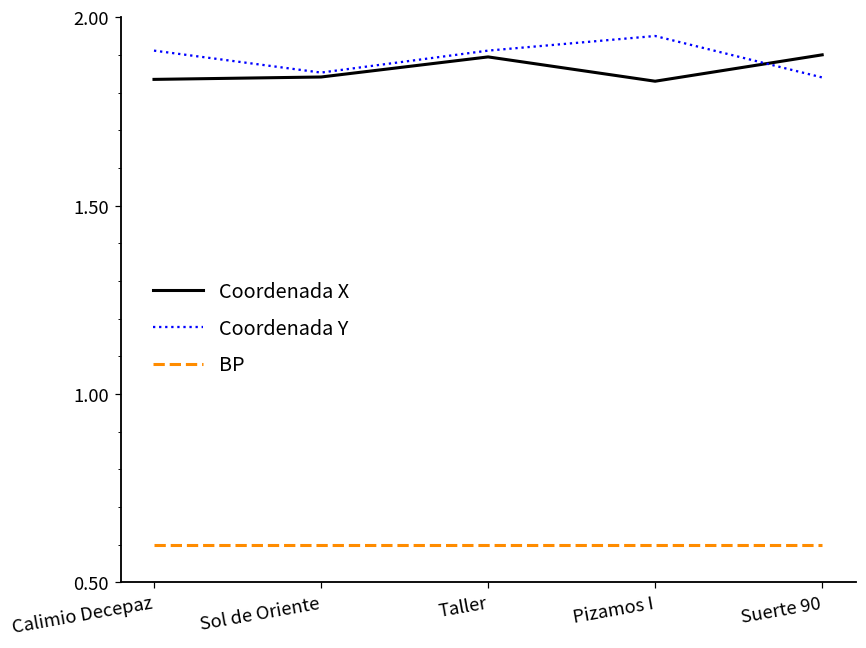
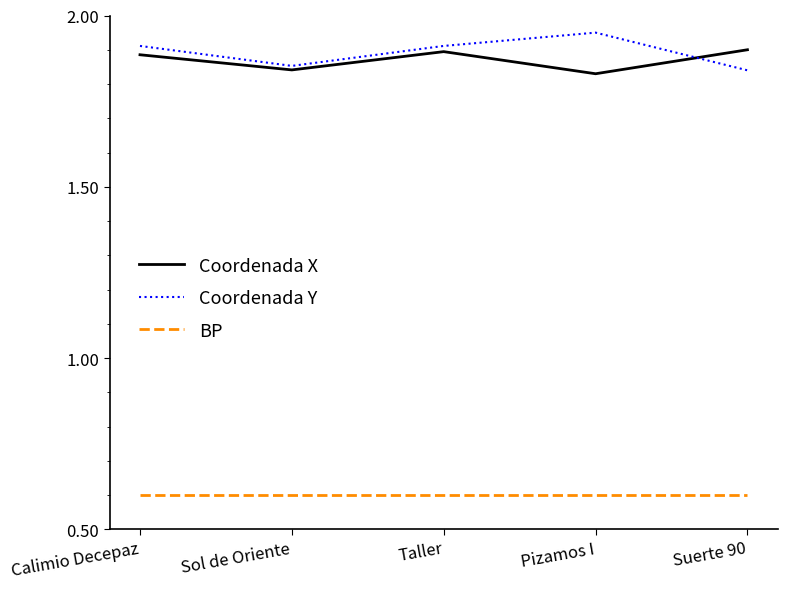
  {
    "Coordenada X": {
-     "Calimio Decepaz": 1.83,
+     "Calimio Decepaz": 1.89,
      "Sol de Oriente": 1.84,
      "Taller": 1.89,
      "Pizamos I": 1.83,
      "Suerte 90": 1.90
    },
    "Coordenada Y": {
      "Calimio Decepaz": 1.91,
      "Sol de Oriente": 1.85,
      "Taller": 1.91,
      "Pizamos I": 1.95,
      "Suerte 90": 1.84
    },
    "BP": {
      "Calimio Decepaz": 0.60,
      "Sol de Oriente": 0.60,
      "Taller": 0.60,
      "Pizamos I": 0.60,
      "Suerte 90": 0.60
    }
  }
